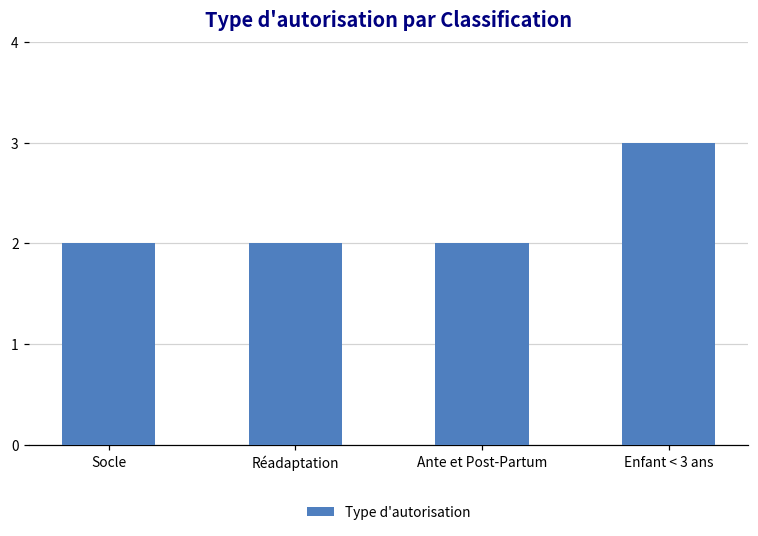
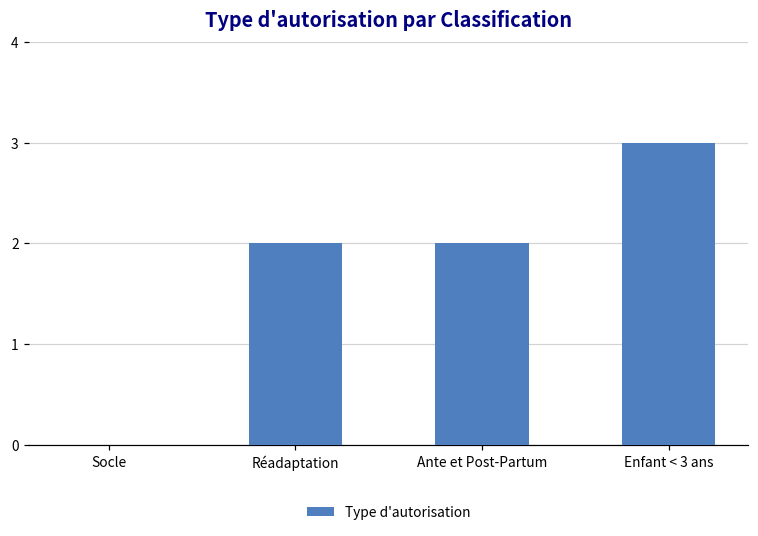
  {
-   "Socle": 2,
+   "Socle": 0,
    "Réadaptation": 2,
    "Ante et Post-Partum": 2,
    "Enfant < 3 ans": 3
  }
